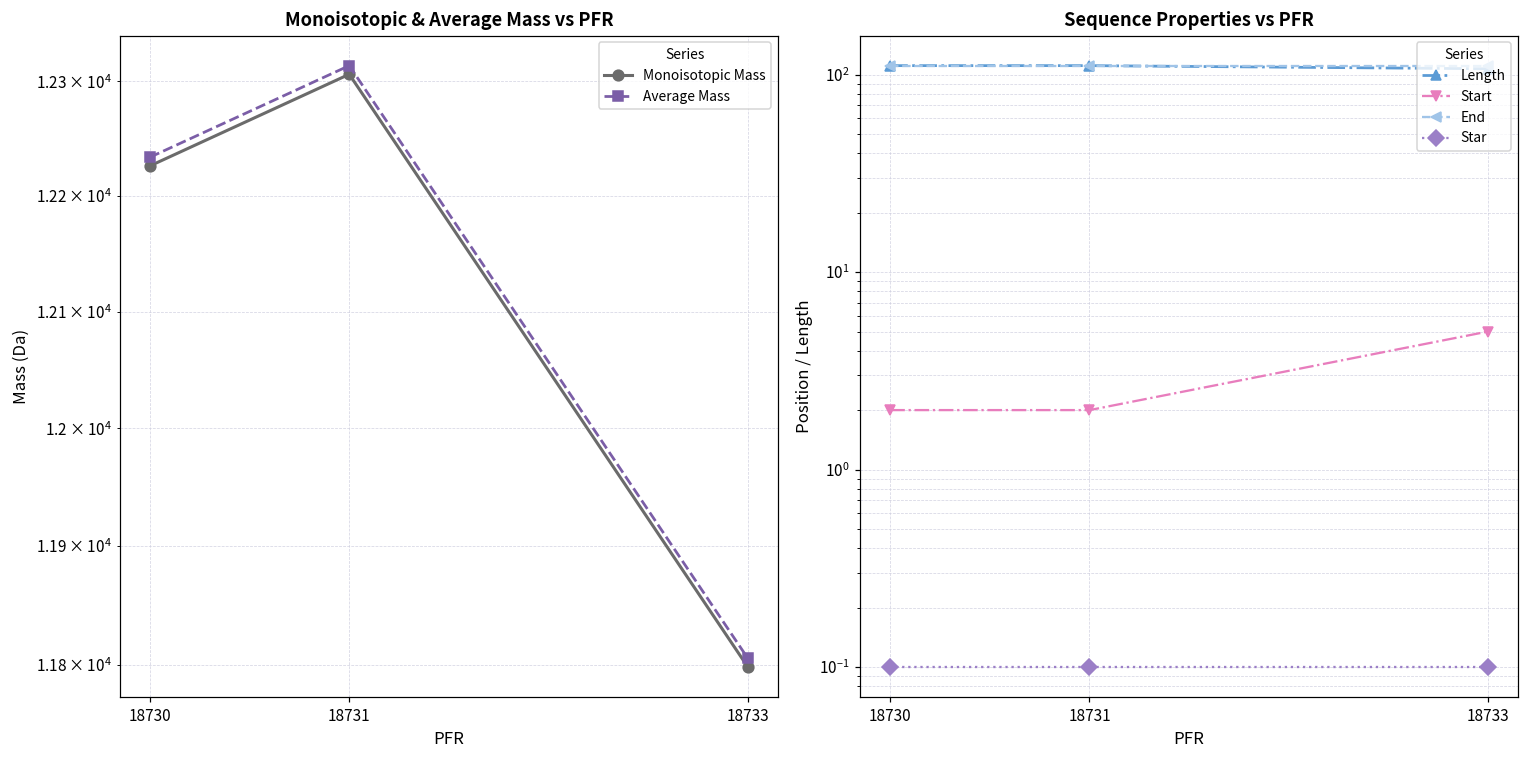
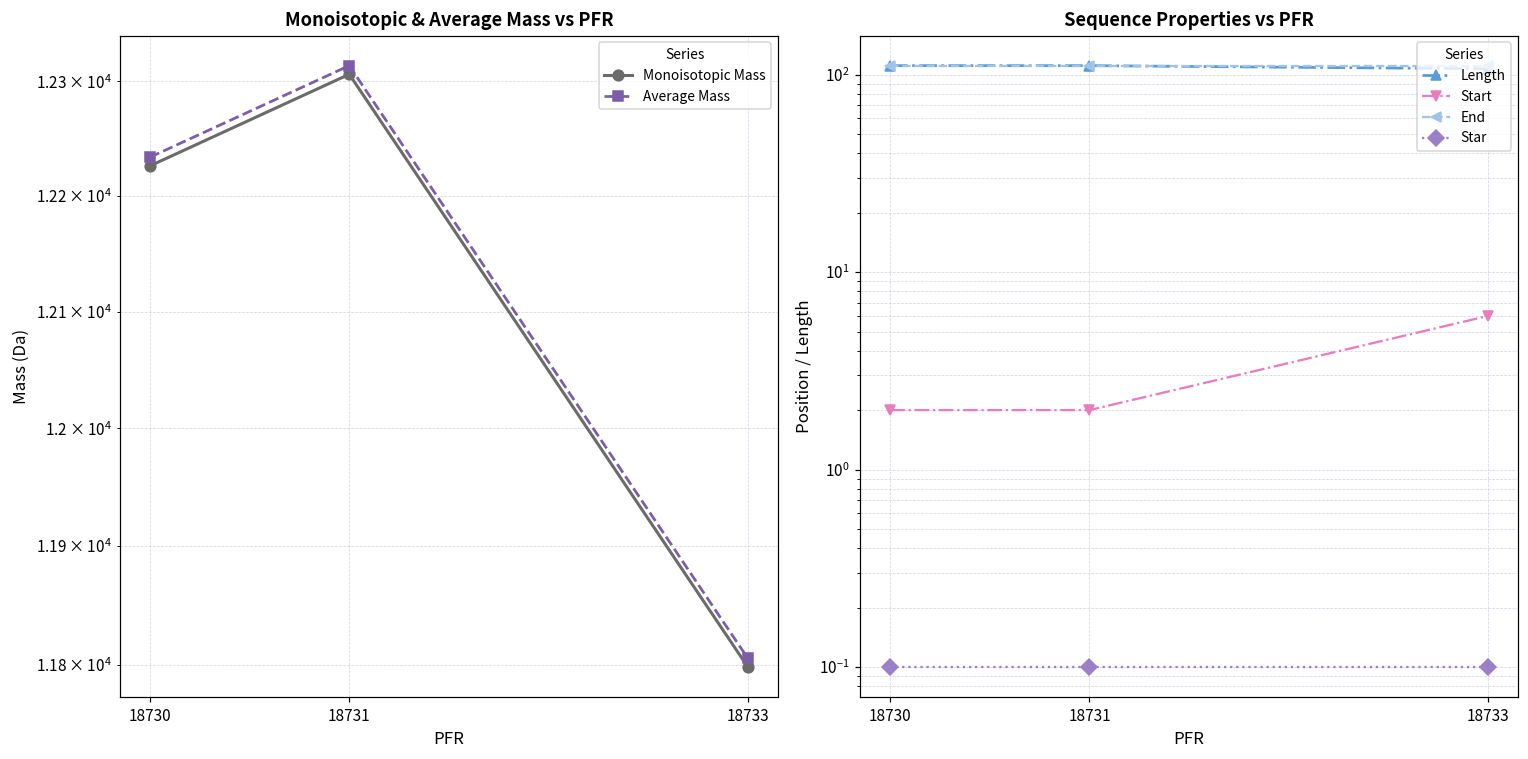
  {
    "Sequence Properties vs PFR": {
      "Start": {
        "18730": 2,
        "18731": 2,
-       "18733": 5
+       "18733": 6
      },
      "Star": {
        "18730": 0.10,
        "18731": 0.10,
        "18733": 0.10
      }
    }
  }
